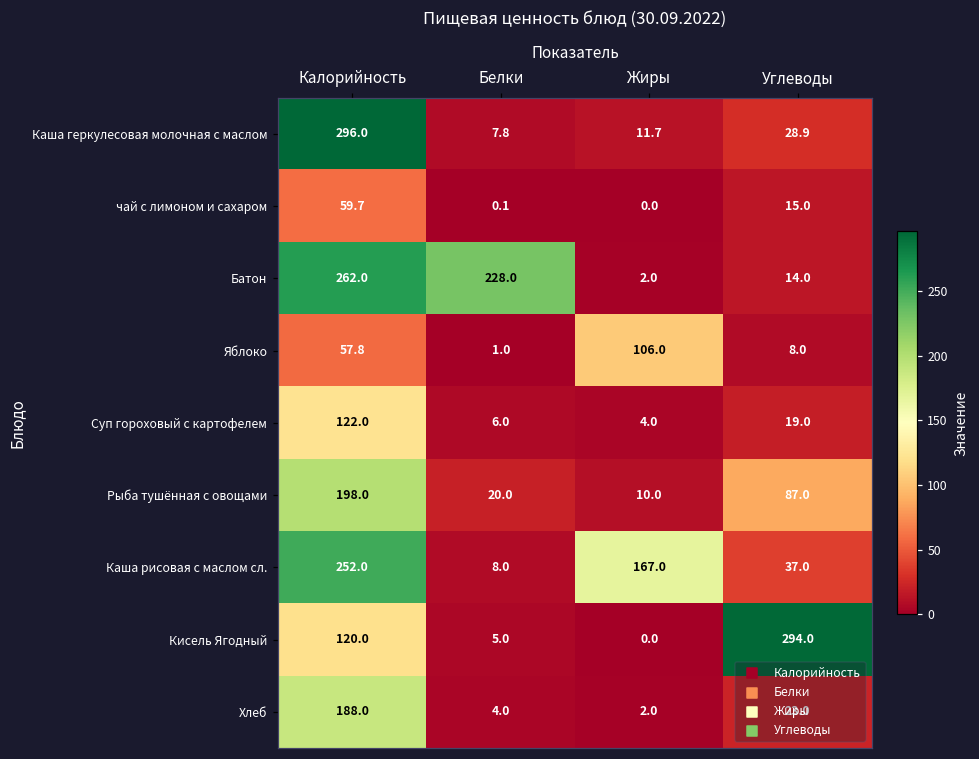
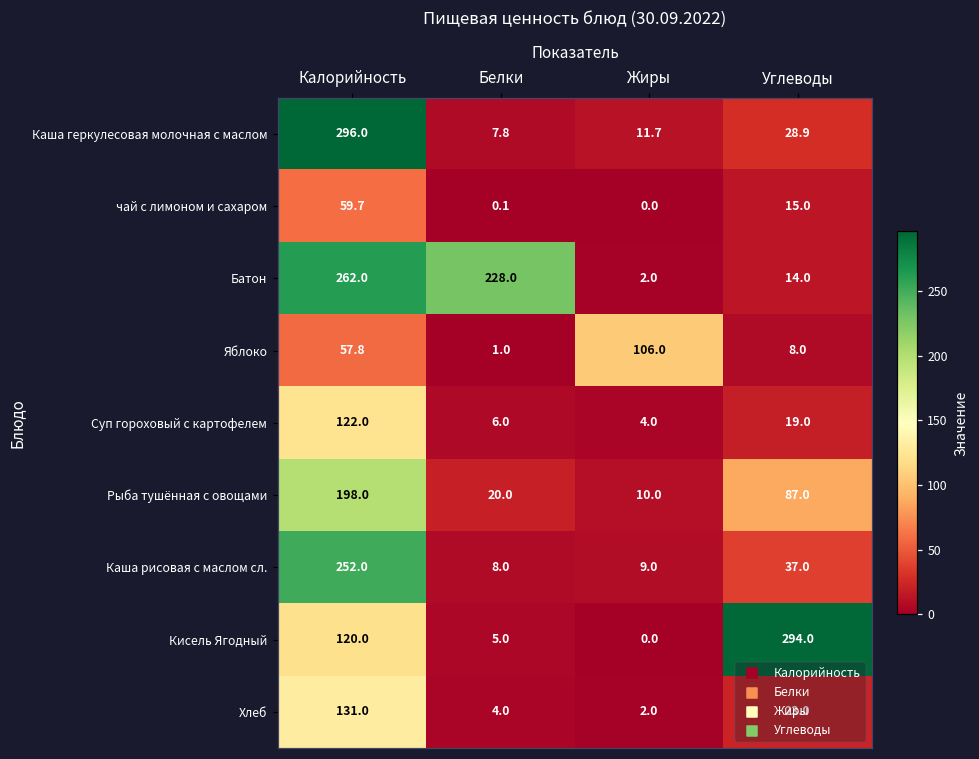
  {
    "Каша геркулесовая молочная с маслом": {
      "Калорийность": 296.0,
      "Белки": 7.8,
      "Жиры": 11.7,
      "Углеводы": 28.9
    },
    "чай с лимоном и сахаром": {
      "Калорийность": 59.7,
      "Белки": 0.1,
      "Жиры": 0.0,
      "Углеводы": 15.0
    },
    "Батон": {
      "Калорийность": 262.0,
      "Белки": 228.0,
      "Жиры": 2.0,
      "Углеводы": 14.0
    },
    "Яблоко": {
      "Калорийность": 57.8,
      "Белки": 1.0,
      "Жиры": 106.0,
      "Углеводы": 8.0
    },
    "Суп гороховый с картофелем": {
      "Калорийность": 122.0,
      "Белки": 6.0,
      "Жиры": 4.0,
      "Углеводы": 19.0
    },
    "Рыба тушённая с овощами": {
      "Калорийность": 198.0,
      "Белки": 20.0,
      "Жиры": 10.0,
      "Углеводы": 87.0
    },
    "Каша рисовая с маслом сл.": {
      "Калорийность": 252.0,
      "Белки": 8.0,
-     "Жиры": 167.0,
+     "Жиры": 9.0,
      "Углеводы": 37.0
    },
    "Кисель Ягодный": {
      "Калорийность": 120.0,
      "Белки": 5.0,
      "Жиры": 0.0,
      "Углеводы": 294.0
    },
    "Хлеб": {
-     "Калорийность": 188.0,
+     "Калорийность": 131.0,
      "Белки": 4.0,
      "Жиры": 2.0
    }
  }
